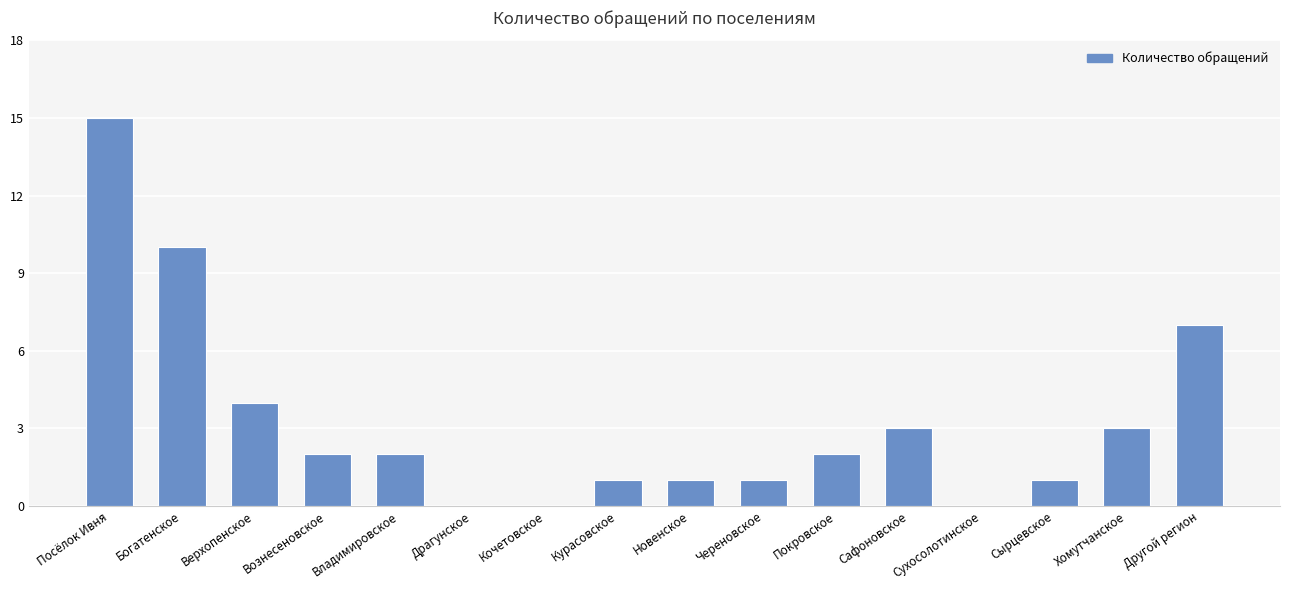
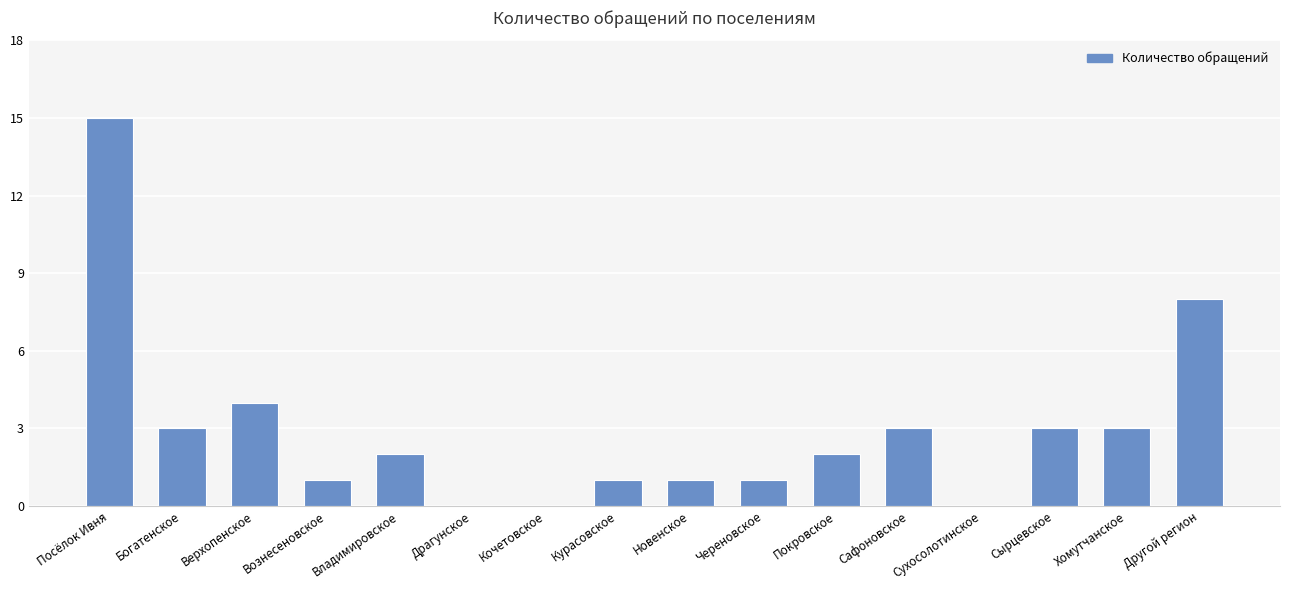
  {
    "Посёлок Ивня": 15,
-   "Богатенское": 10,
+   "Богатенское": 3,
    "Верхопенское": 4,
-   "Вознесеновское": 2,
+   "Вознесеновское": 1,
    "Владимировское": 2,
    "Драгунское": 0,
    "Кочетовское": 0,
    "Курасовское": 1,
    "Новенское": 1,
    "Череновское": 1,
    "Покровское": 2,
    "Сафоновское": 3,
    "Сухосолотинское": 0,
-   "Сырцевское": 1,
+   "Сырцевское": 3,
    "Хомутчанское": 3,
-   "Другой регион": 7
+   "Другой регион": 8
  }
